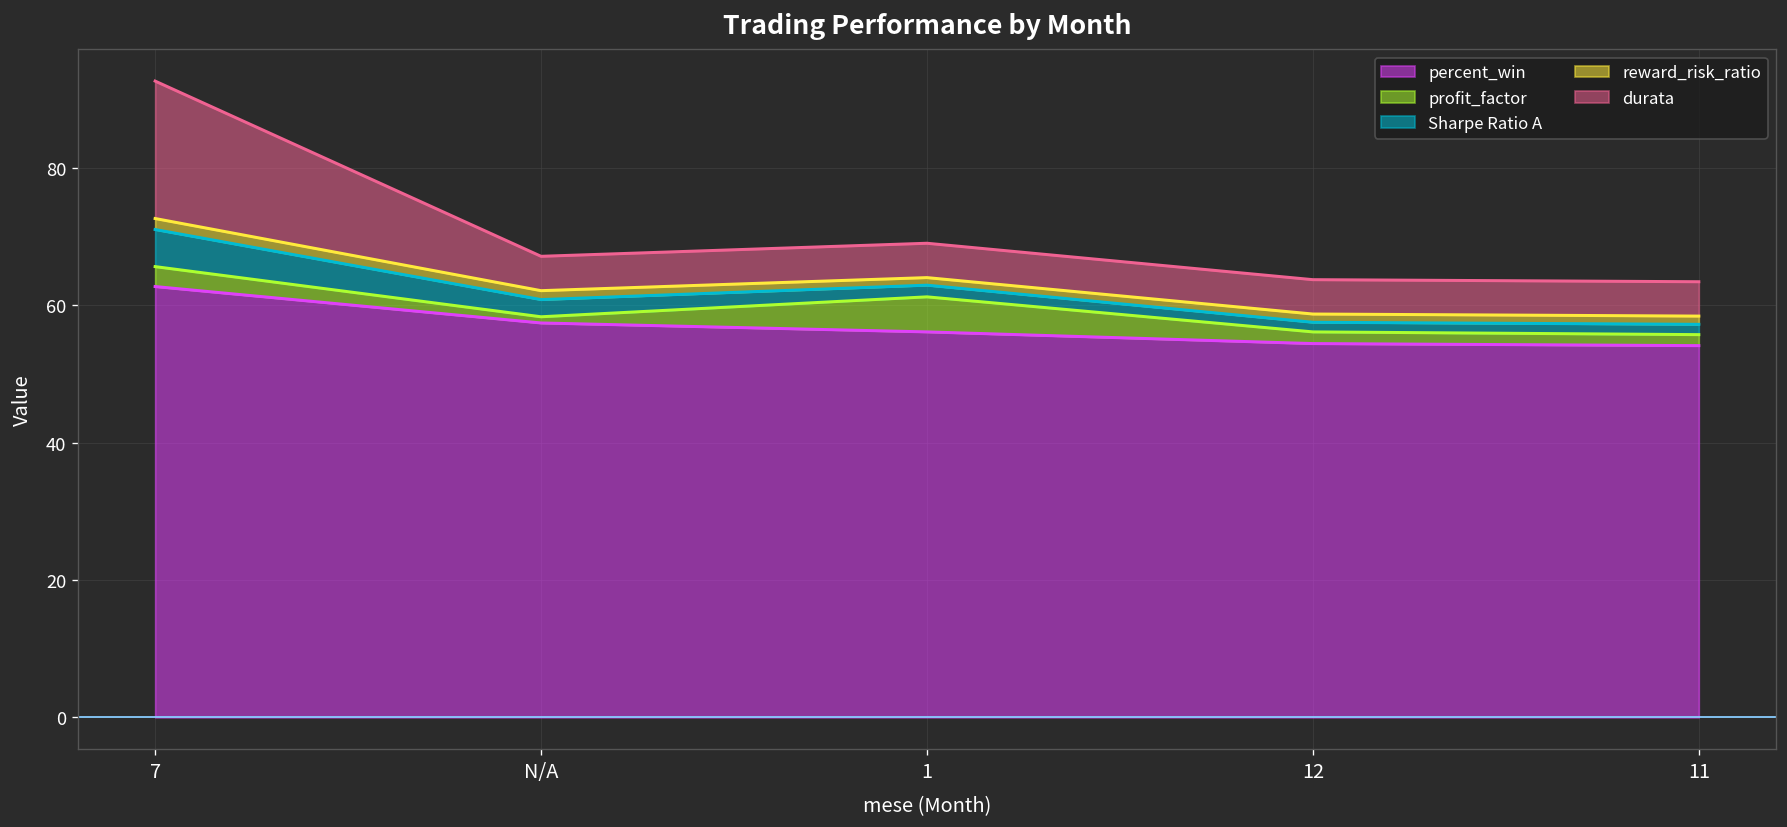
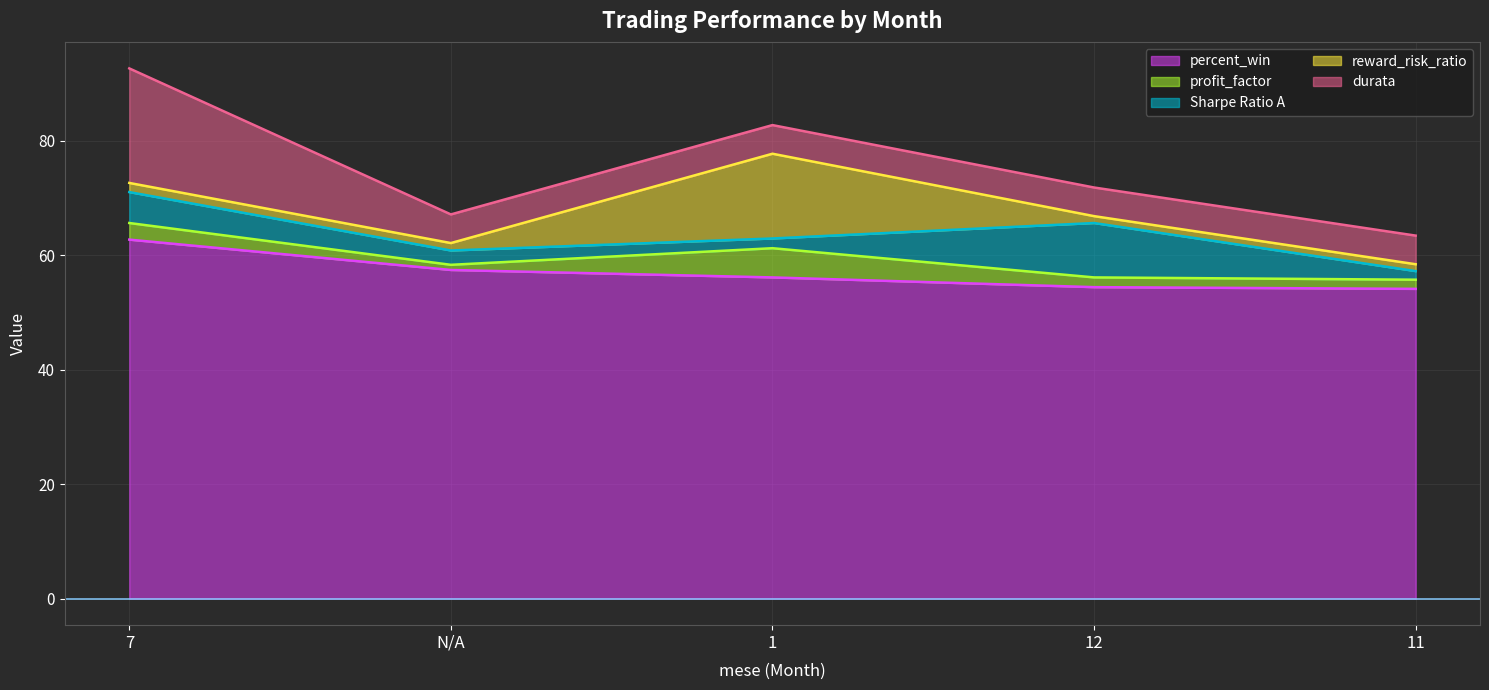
  {
    "percent_win": {
      "7": 63,
      "N/A": 57,
      "1": 56,
      "12": 54,
      "11": 54
    },
    "profit_factor": {
      "7": 3,
      "N/A": 1,
      "1": 5,
      "12": 2,
      "11": 2
    },
    "Sharpe Ratio A": {
      "7": 5,
      "N/A": 3,
      "1": 2,
-     "12": 1,
+     "12": 9,
      "11": 2
    },
    "reward_risk_ratio": {
      "7": 2,
      "N/A": 1,
-     "1": 1,
+     "1": 15,
      "12": 1,
      "11": 1
    },
    "durata": {
      "7": 20,
      "N/A": 5,
      "1": 5,
      "12": 5,
      "11": 5
    }
  }
